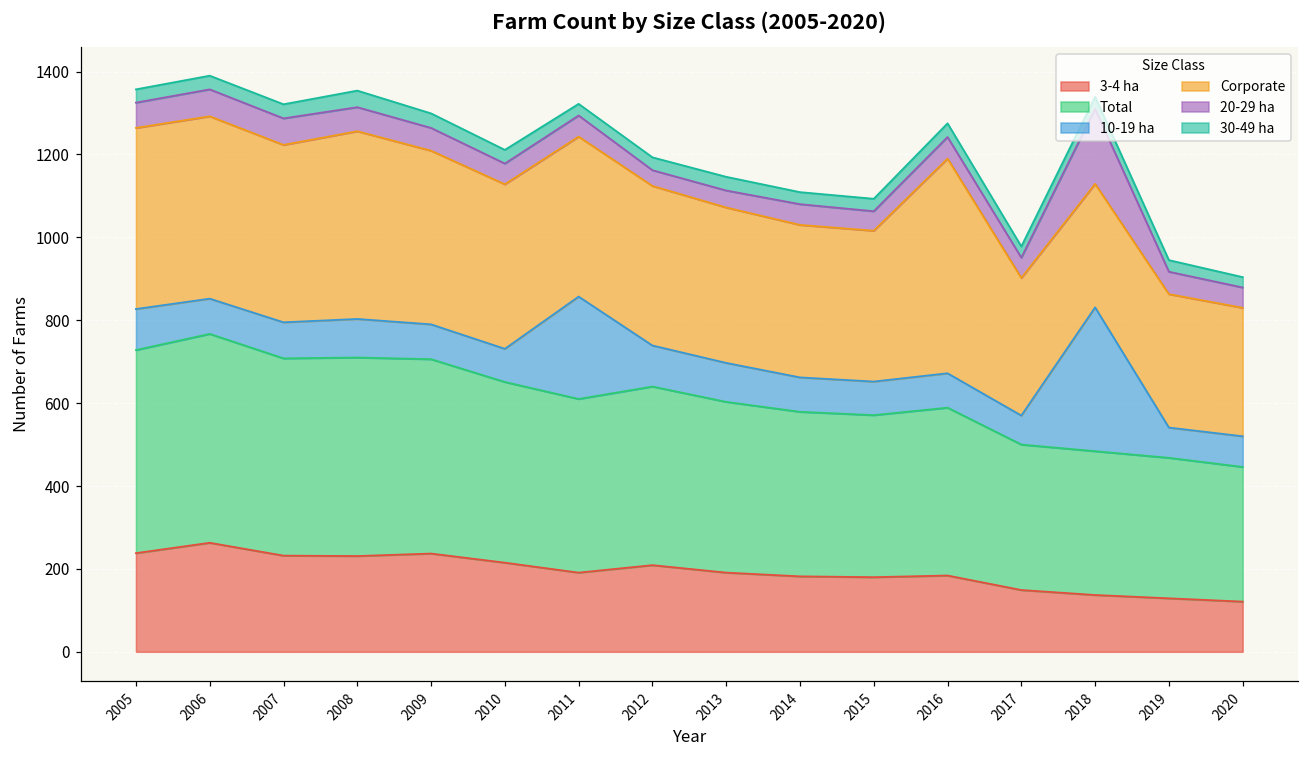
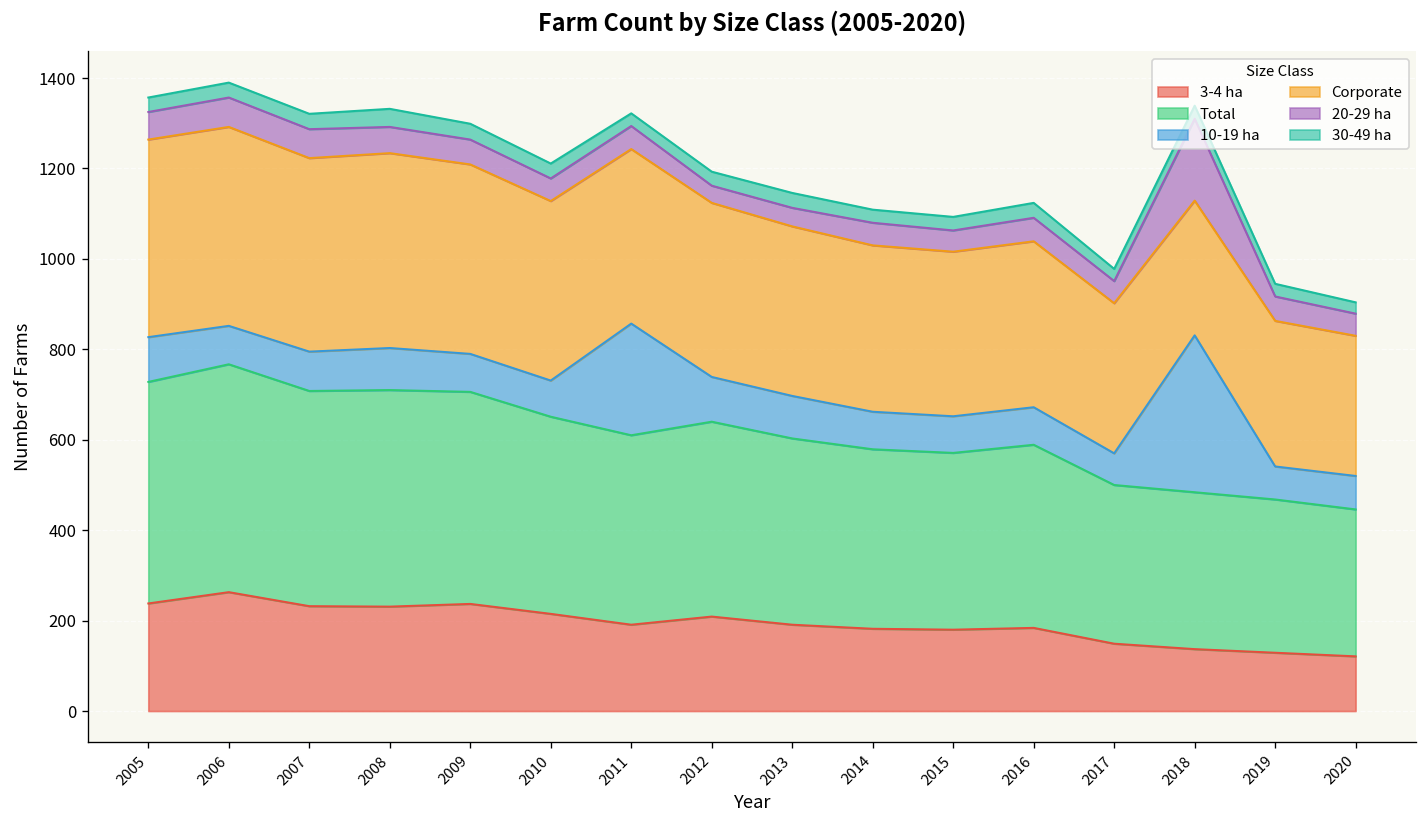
  {
    "3-4 ha": {
      "2005": 240,
      "2006": 260,
      "2007": 230,
      "2008": 230,
      "2009": 240,
      "2010": 220,
      "2011": 190,
      "2012": 210,
      "2013": 190,
      "2014": 180,
      "2015": 180,
      "2016": 180,
      "2017": 150,
      "2018": 140,
      "2019": 130,
      "2020": 120
    },
    "10-19 ha": {
      "2005": 100,
      "2006": 90,
      "2007": 90,
      "2008": 90,
      "2009": 80,
      "2010": 80,
      "2011": 250,
      "2012": 100,
      "2013": 90,
      "2014": 80,
      "2015": 80,
      "2016": 80,
      "2017": 70,
      "2018": 350,
      "2019": 70,
      "2020": 70
    },
    "Corporate": {
      "2005": 440,
      "2006": 440,
      "2007": 430,
-     "2008": 450,
+     "2008": 430,
      "2009": 420,
      "2010": 400,
      "2011": 390,
      "2012": 390,
      "2013": 380,
      "2014": 370,
      "2015": 360,
-     "2016": 520,
+     "2016": 370,
      "2017": 330,
      "2018": 300,
      "2019": 320,
      "2020": 310
    },
    "20-29 ha": {
      "2005": 60,
      "2006": 70,
      "2007": 60,
      "2008": 60,
      "2009": 60,
      "2010": 50,
      "2011": 50,
      "2012": 40,
      "2013": 40,
      "2014": 50,
      "2015": 50,
      "2016": 50,
      "2017": 50,
      "2019": 50,
      "2020": 50
    }
  }
